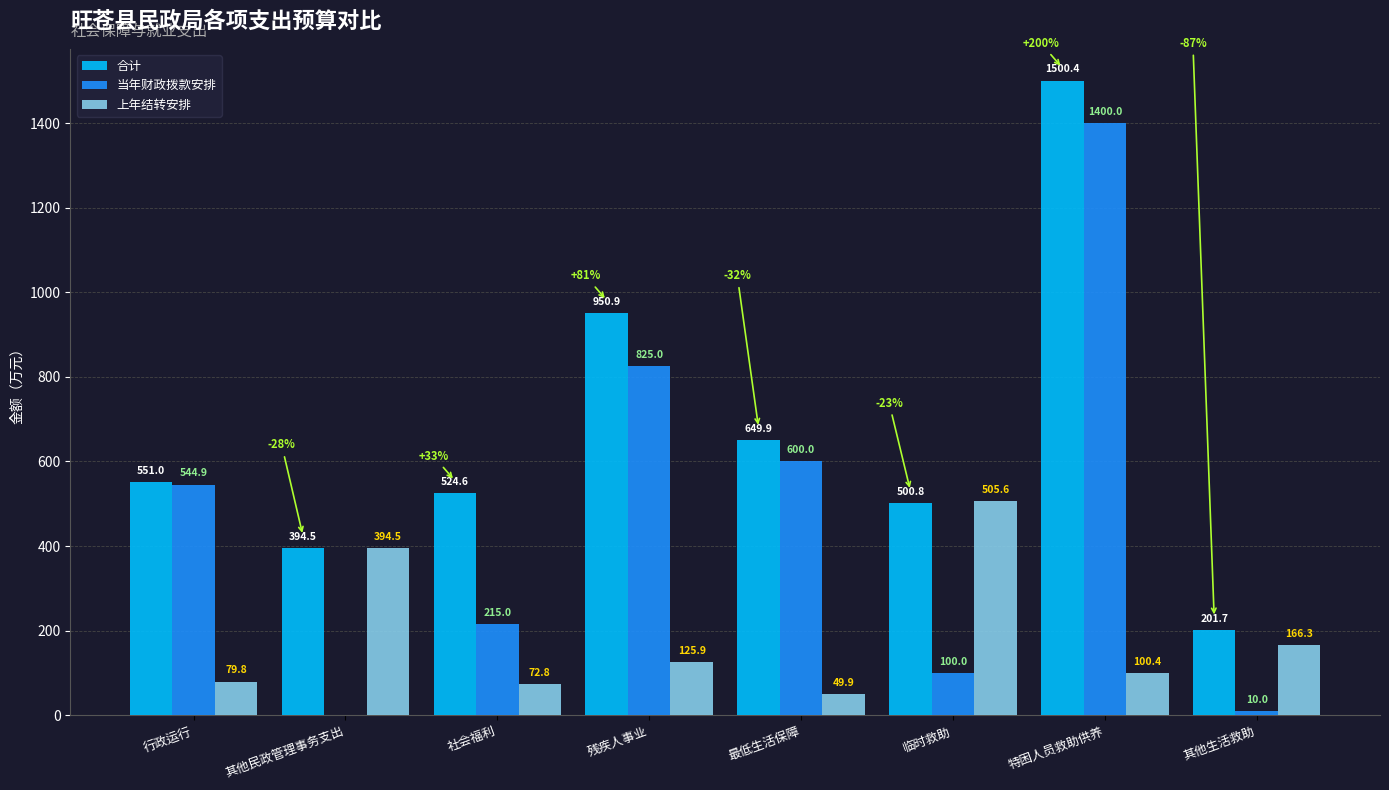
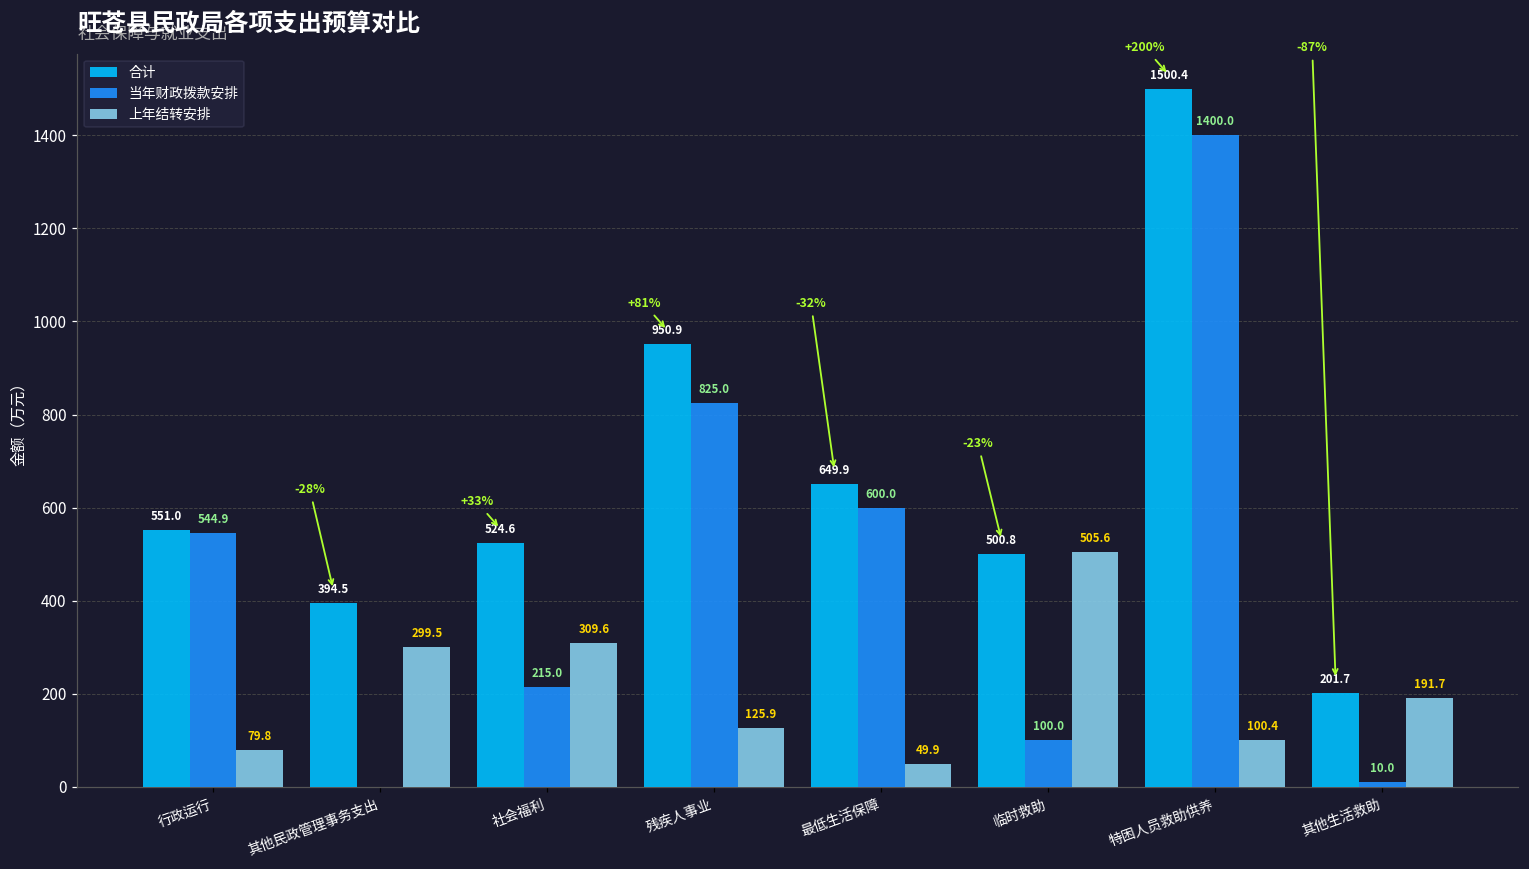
  {
    "上年结转安排": {
      "行政运行": 79.8,
-     "其他民政管理事务支出": 394.5,
-     "社会福利": 72.8,
+     "其他民政管理事务支出": 299.5,
+     "社会福利": 309.6,
      "残疾人事业": 125.9,
      "最低生活保障": 49.9,
      "临时救助": 505.6,
      "特困人员救助供养": 100.4,
-     "其他生活救助": 166.3
+     "其他生活救助": 191.7
    }
  }
